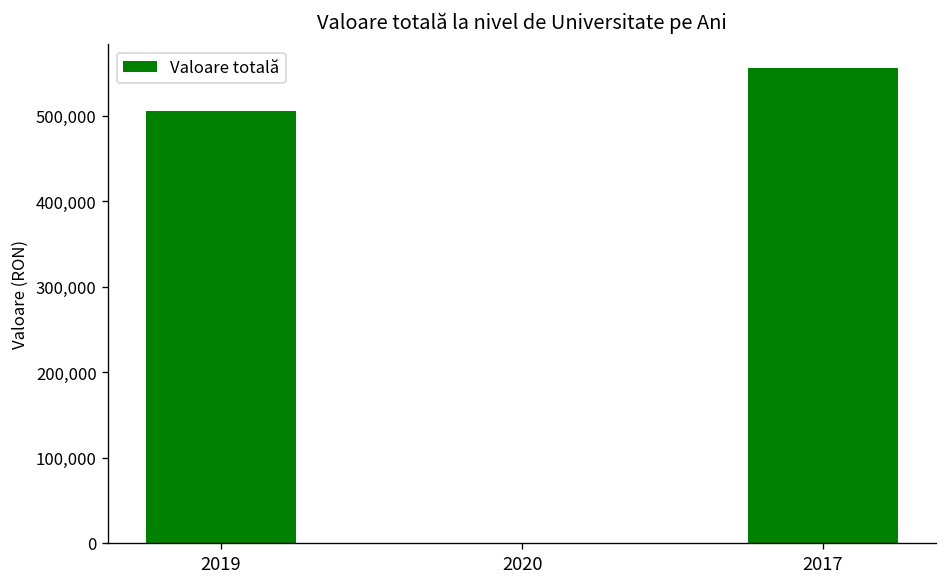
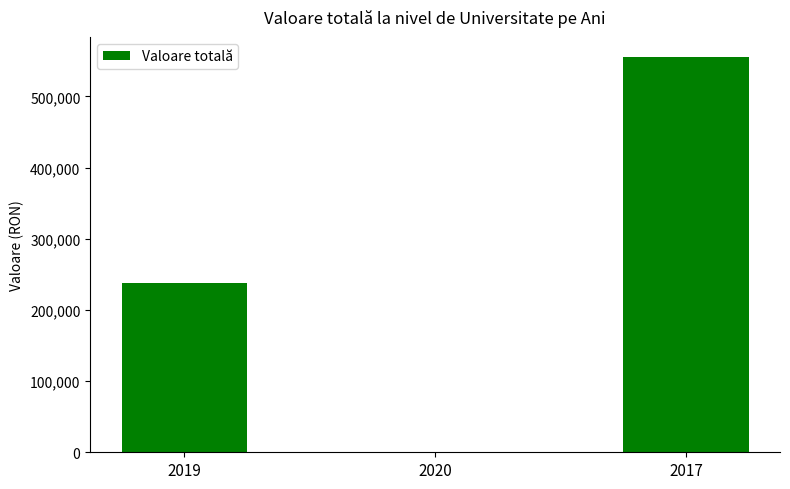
  {
-   "2019": "510,000",
+   "2019": "240,000",
    "2020": "0",
    "2017": "560,000"
  }
